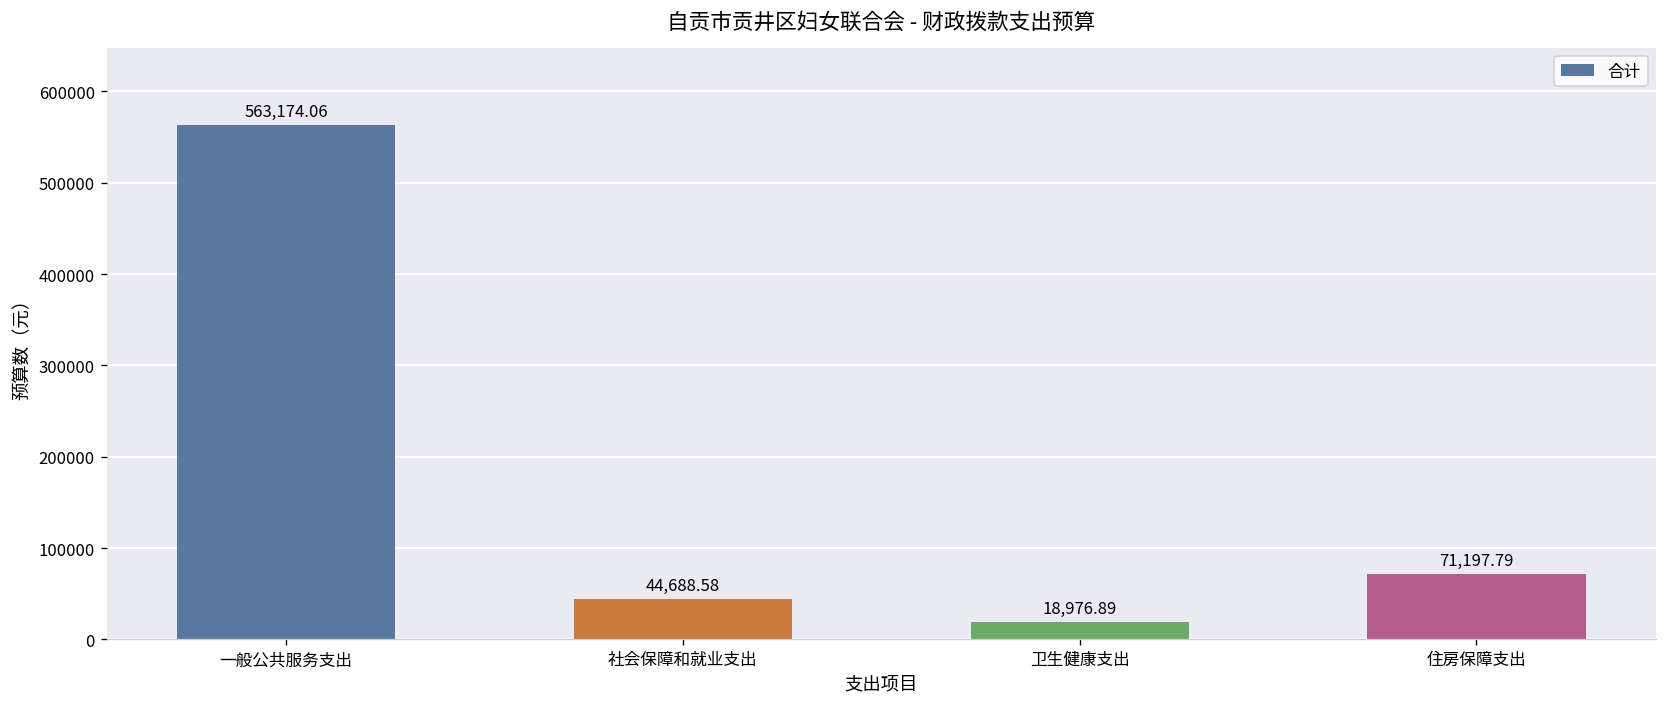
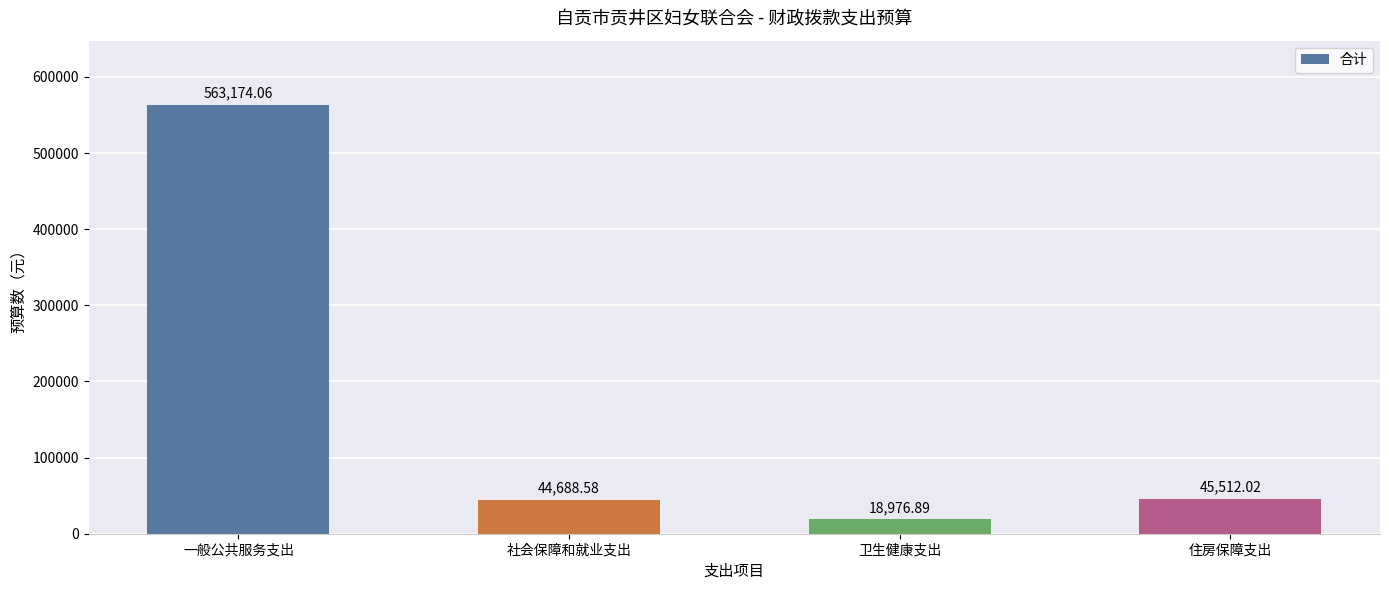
  {
    "一般公共服务支出": "563,174.06",
    "社会保障和就业支出": "44,688.58",
    "卫生健康支出": "18,976.89",
-   "住房保障支出": "71,197.79"
+   "住房保障支出": "45,512.02"
  }
